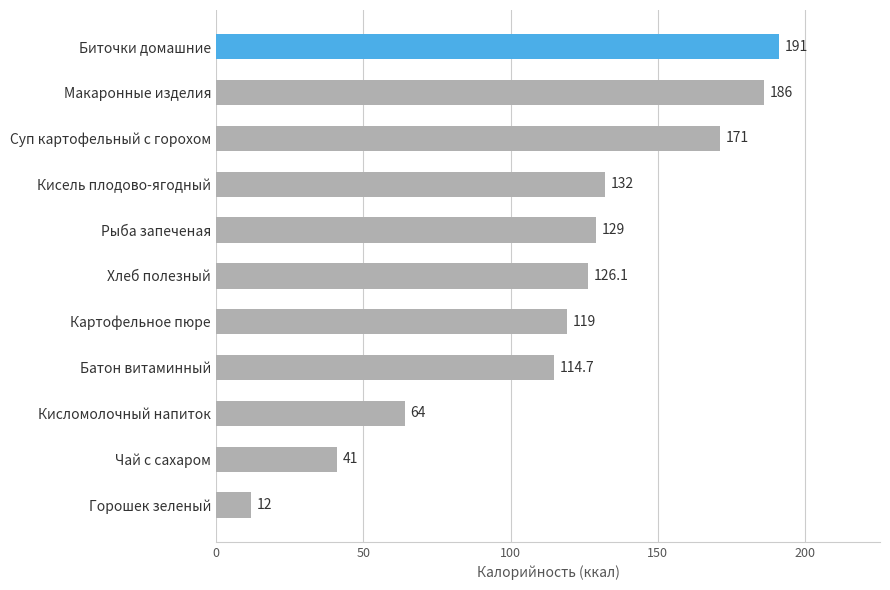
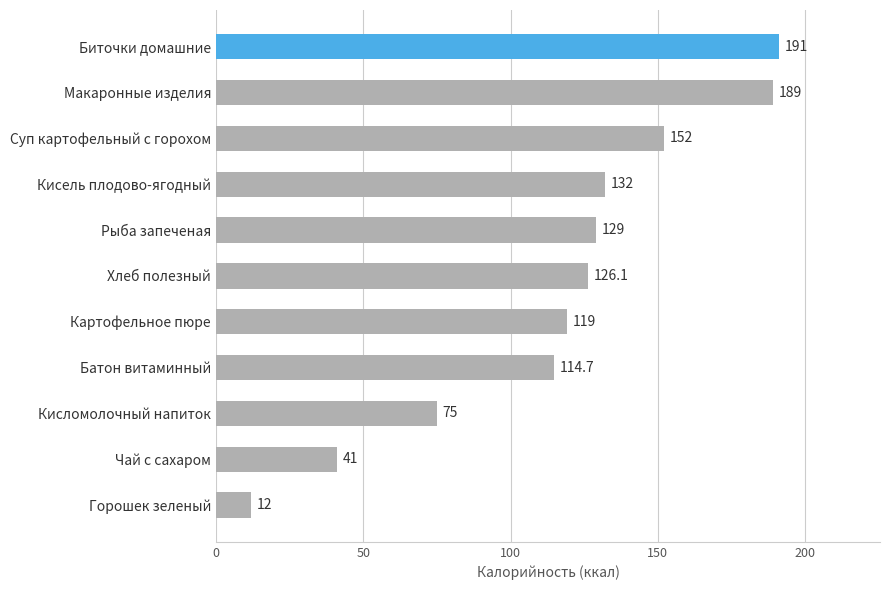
  {
    "Биточки домашние": 191,
-   "Макаронные изделия": 186,
-   "Суп картофельный с горохом": 171,
+   "Макаронные изделия": 189,
+   "Суп картофельный с горохом": 152,
    "Кисель плодово-ягодный": 132,
    "Рыба запеченая": 129,
    "Хлеб полезный": 126.1,
    "Картофельное пюре": 119,
    "Батон витаминный": 114.7,
-   "Кисломолочный напиток": 64,
+   "Кисломолочный напиток": 75,
    "Чай с сахаром": 41,
    "Горошек зеленый": 12
  }
